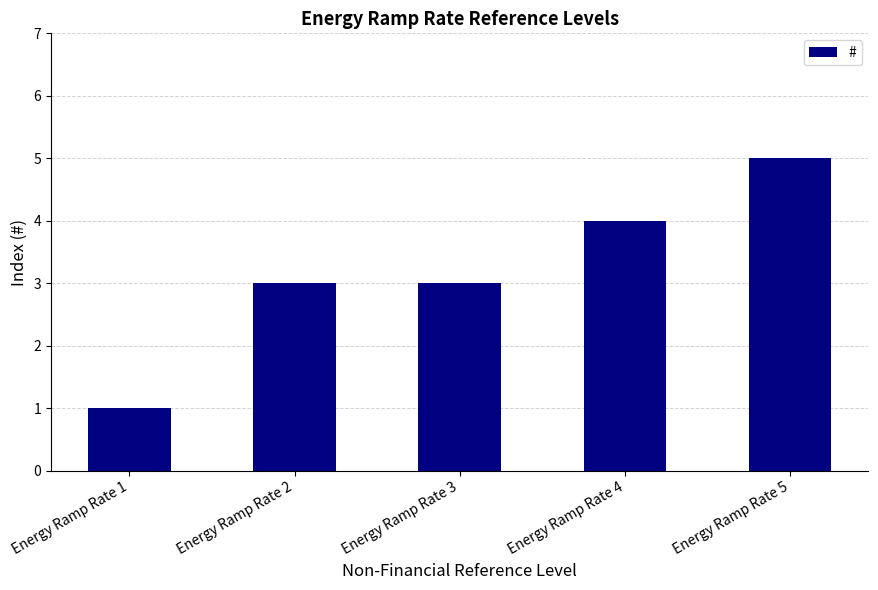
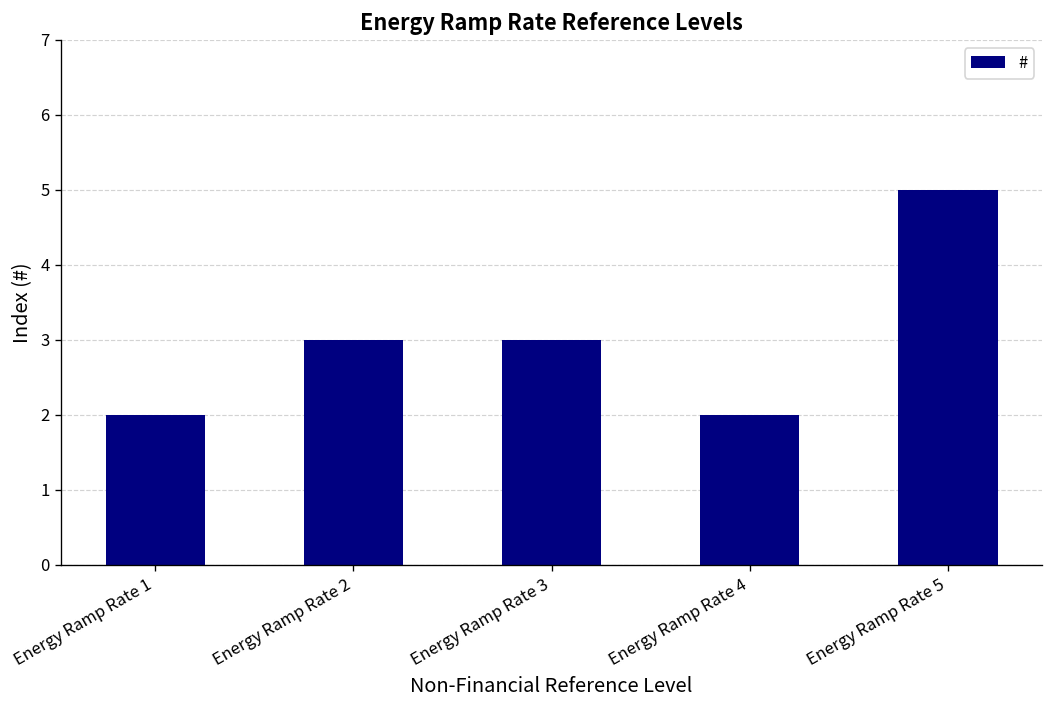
  {
-   "Energy Ramp Rate 1": 1,
+   "Energy Ramp Rate 1": 2,
    "Energy Ramp Rate 2": 3,
    "Energy Ramp Rate 3": 3,
-   "Energy Ramp Rate 4": 4,
+   "Energy Ramp Rate 4": 2,
    "Energy Ramp Rate 5": 5
  }
